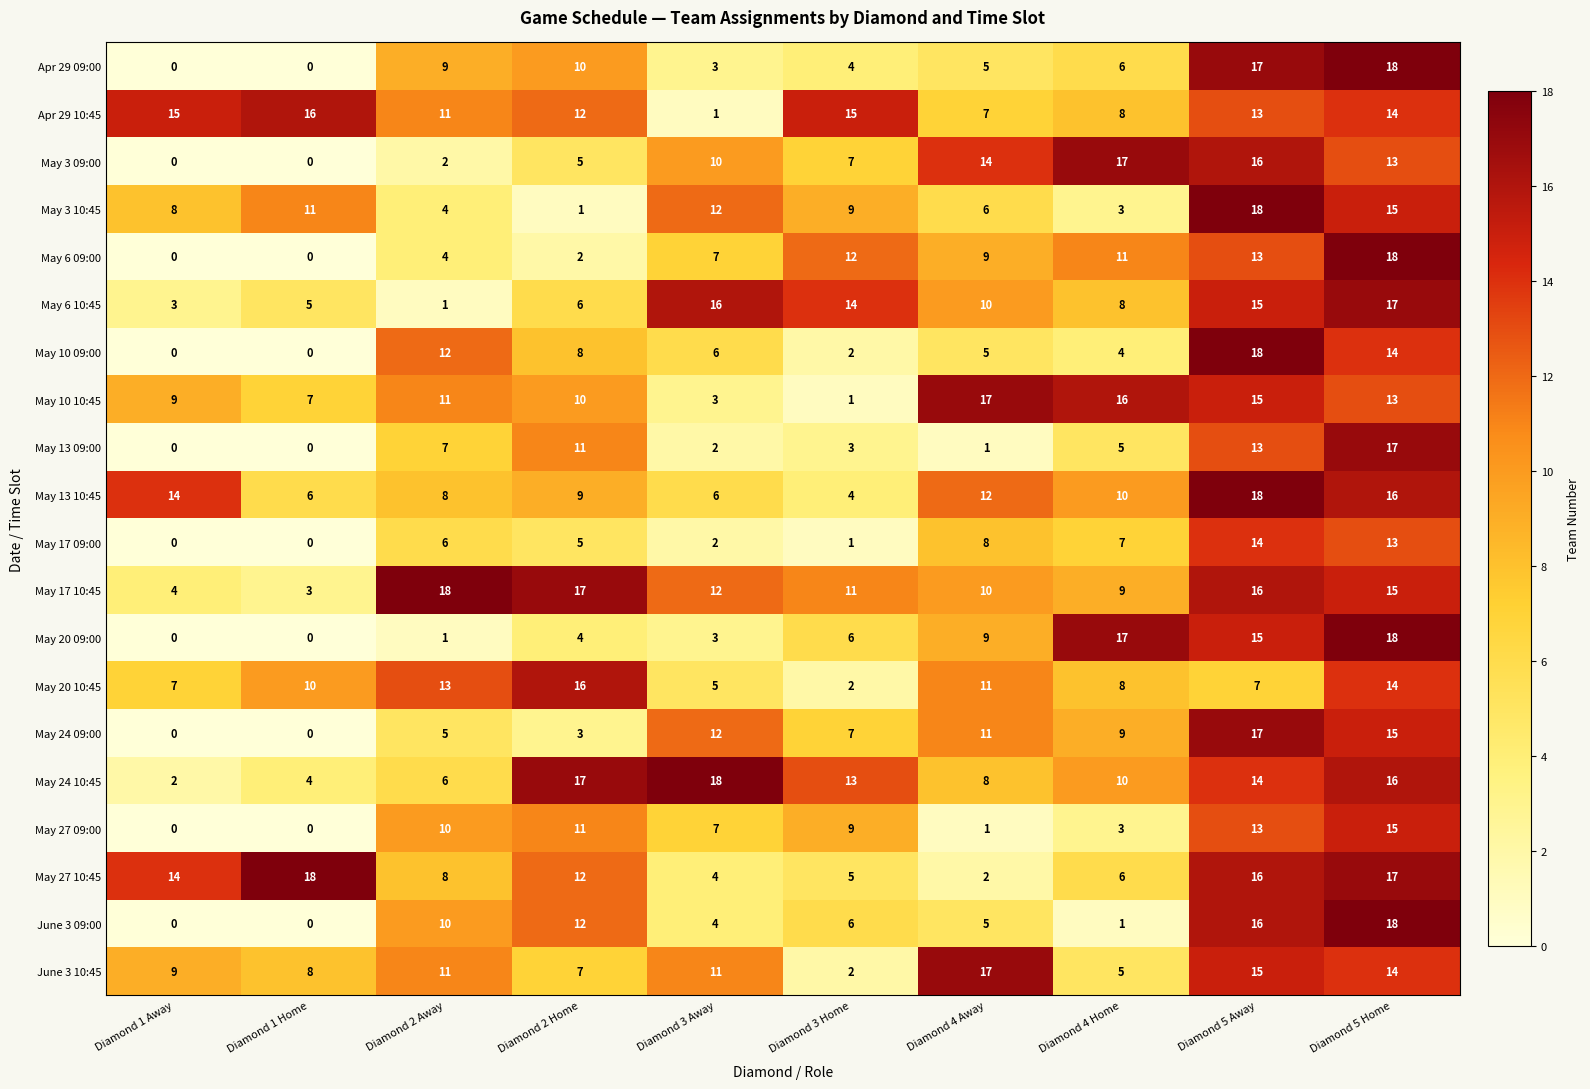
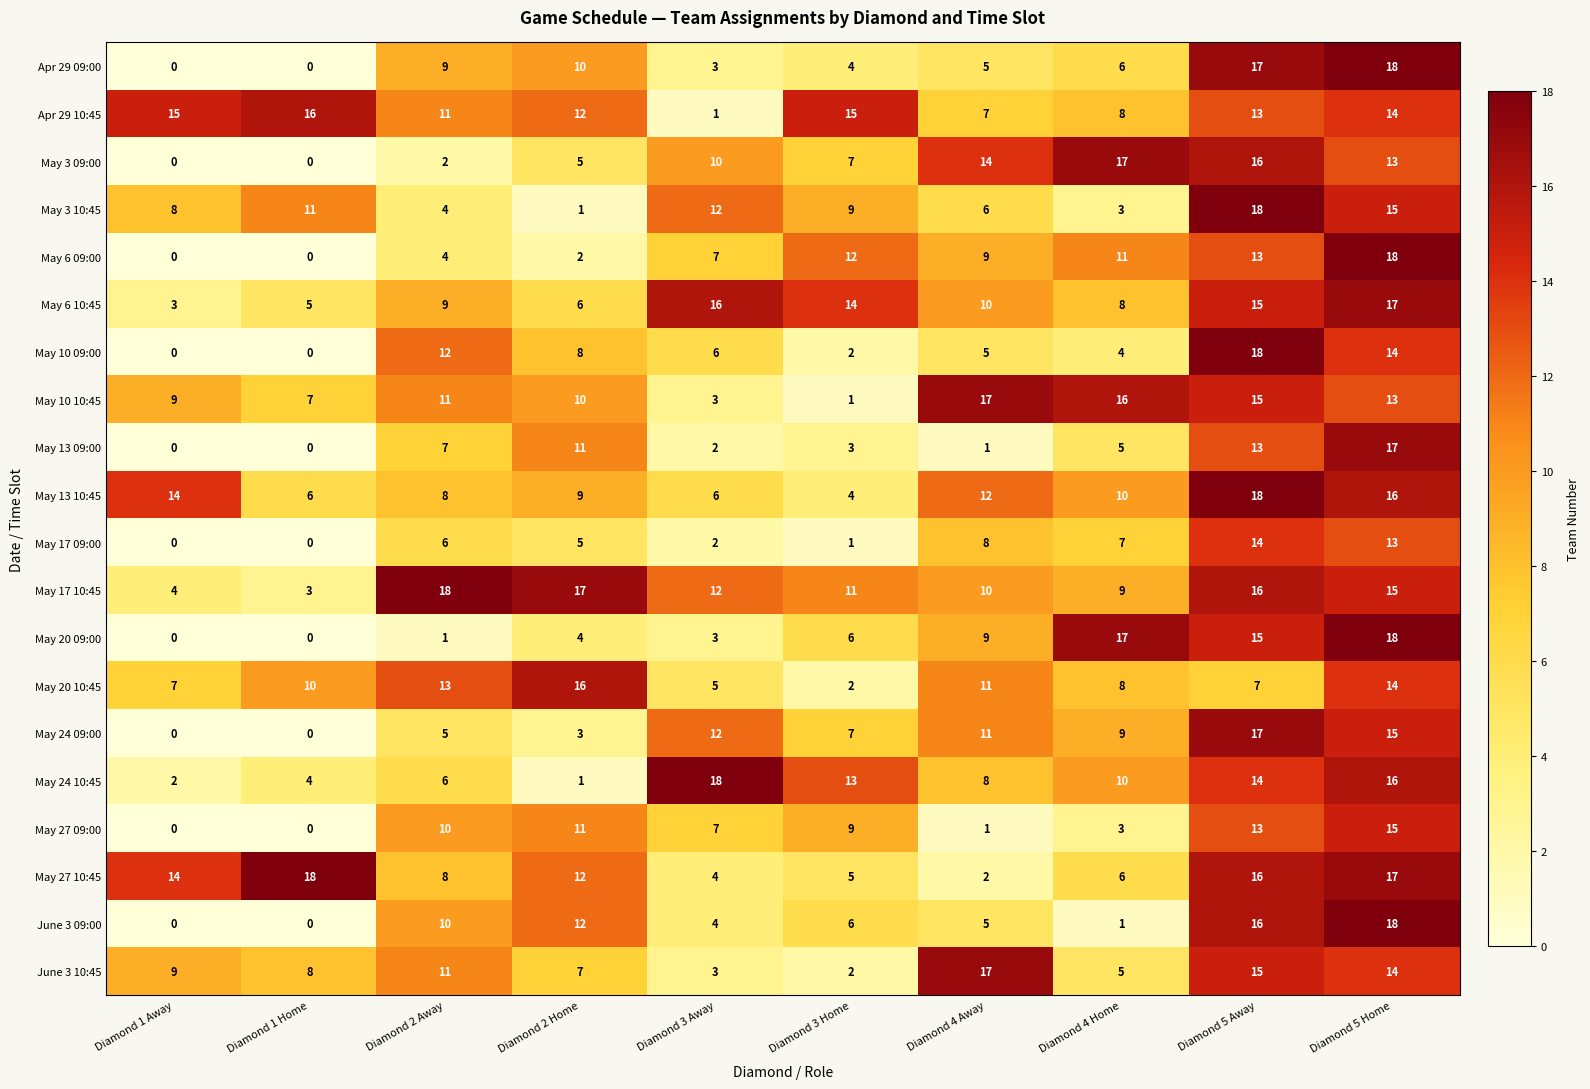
  {
    "Apr 29 09:00": {
      "Diamond 1 Away": 0,
      "Diamond 1 Home": 0,
      "Diamond 2 Away": 9,
      "Diamond 2 Home": 10,
      "Diamond 3 Away": 3,
      "Diamond 3 Home": 4,
      "Diamond 4 Away": 5,
      "Diamond 4 Home": 6,
      "Diamond 5 Away": 17,
      "Diamond 5 Home": 18
    },
    "Apr 29 10:45": {
      "Diamond 1 Away": 15,
      "Diamond 1 Home": 16,
      "Diamond 2 Away": 11,
      "Diamond 2 Home": 12,
      "Diamond 3 Away": 1,
      "Diamond 3 Home": 15,
      "Diamond 4 Away": 7,
      "Diamond 4 Home": 8,
      "Diamond 5 Away": 13,
      "Diamond 5 Home": 14
    },
    "May 3 09:00": {
      "Diamond 1 Away": 0,
      "Diamond 1 Home": 0,
      "Diamond 2 Away": 2,
      "Diamond 2 Home": 5,
      "Diamond 3 Away": 10,
      "Diamond 3 Home": 7,
      "Diamond 4 Away": 14,
      "Diamond 4 Home": 17,
      "Diamond 5 Away": 16,
      "Diamond 5 Home": 13
    },
    "May 3 10:45": {
      "Diamond 1 Away": 8,
      "Diamond 1 Home": 11,
      "Diamond 2 Away": 4,
      "Diamond 2 Home": 1,
      "Diamond 3 Away": 12,
      "Diamond 3 Home": 9,
      "Diamond 4 Away": 6,
      "Diamond 4 Home": 3,
      "Diamond 5 Away": 18,
      "Diamond 5 Home": 15
    },
    "May 6 09:00": {
      "Diamond 1 Away": 0,
      "Diamond 1 Home": 0,
      "Diamond 2 Away": 4,
      "Diamond 2 Home": 2,
      "Diamond 3 Away": 7,
      "Diamond 3 Home": 12,
      "Diamond 4 Away": 9,
      "Diamond 4 Home": 11,
      "Diamond 5 Away": 13,
      "Diamond 5 Home": 18
    },
    "May 6 10:45": {
      "Diamond 1 Away": 3,
      "Diamond 1 Home": 5,
-     "Diamond 2 Away": 1,
+     "Diamond 2 Away": 9,
      "Diamond 2 Home": 6,
      "Diamond 3 Away": 16,
      "Diamond 3 Home": 14,
      "Diamond 4 Away": 10,
      "Diamond 4 Home": 8,
      "Diamond 5 Away": 15,
      "Diamond 5 Home": 17
    },
    "May 10 09:00": {
      "Diamond 1 Away": 0,
      "Diamond 1 Home": 0,
      "Diamond 2 Away": 12,
      "Diamond 2 Home": 8,
      "Diamond 3 Away": 6,
      "Diamond 3 Home": 2,
      "Diamond 4 Away": 5,
      "Diamond 4 Home": 4,
      "Diamond 5 Away": 18,
      "Diamond 5 Home": 14
    },
    "May 10 10:45": {
      "Diamond 1 Away": 9,
      "Diamond 1 Home": 7,
      "Diamond 2 Away": 11,
      "Diamond 2 Home": 10,
      "Diamond 3 Away": 3,
      "Diamond 3 Home": 1,
      "Diamond 4 Away": 17,
      "Diamond 4 Home": 16,
      "Diamond 5 Away": 15,
      "Diamond 5 Home": 13
    },
    "May 13 09:00": {
      "Diamond 1 Away": 0,
      "Diamond 1 Home": 0,
      "Diamond 2 Away": 7,
      "Diamond 2 Home": 11,
      "Diamond 3 Away": 2,
      "Diamond 3 Home": 3,
      "Diamond 4 Away": 1,
      "Diamond 4 Home": 5,
      "Diamond 5 Away": 13,
      "Diamond 5 Home": 17
    },
    "May 13 10:45": {
      "Diamond 1 Away": 14,
      "Diamond 1 Home": 6,
      "Diamond 2 Away": 8,
      "Diamond 2 Home": 9,
      "Diamond 3 Away": 6,
      "Diamond 3 Home": 4,
      "Diamond 4 Away": 12,
      "Diamond 4 Home": 10,
      "Diamond 5 Away": 18,
      "Diamond 5 Home": 16
    },
    "May 17 09:00": {
      "Diamond 1 Away": 0,
      "Diamond 1 Home": 0,
      "Diamond 2 Away": 6,
      "Diamond 2 Home": 5,
      "Diamond 3 Away": 2,
      "Diamond 3 Home": 1,
      "Diamond 4 Away": 8,
      "Diamond 4 Home": 7,
      "Diamond 5 Away": 14,
      "Diamond 5 Home": 13
    },
    "May 17 10:45": {
      "Diamond 1 Away": 4,
      "Diamond 1 Home": 3,
      "Diamond 2 Away": 18,
      "Diamond 2 Home": 17,
      "Diamond 3 Away": 12,
      "Diamond 3 Home": 11,
      "Diamond 4 Away": 10,
      "Diamond 4 Home": 9,
      "Diamond 5 Away": 16,
      "Diamond 5 Home": 15
    },
    "May 20 09:00": {
      "Diamond 1 Away": 0,
      "Diamond 1 Home": 0,
      "Diamond 2 Away": 1,
      "Diamond 2 Home": 4,
      "Diamond 3 Away": 3,
      "Diamond 3 Home": 6,
      "Diamond 4 Away": 9,
      "Diamond 4 Home": 17,
      "Diamond 5 Away": 15,
      "Diamond 5 Home": 18
    },
    "May 20 10:45": {
      "Diamond 1 Away": 7,
      "Diamond 1 Home": 10,
      "Diamond 2 Away": 13,
      "Diamond 2 Home": 16,
      "Diamond 3 Away": 5,
      "Diamond 3 Home": 2,
      "Diamond 4 Away": 11,
      "Diamond 4 Home": 8,
      "Diamond 5 Away": 7,
      "Diamond 5 Home": 14
    },
    "May 24 09:00": {
      "Diamond 1 Away": 0,
      "Diamond 1 Home": 0,
      "Diamond 2 Away": 5,
      "Diamond 2 Home": 3,
      "Diamond 3 Away": 12,
      "Diamond 3 Home": 7,
      "Diamond 4 Away": 11,
      "Diamond 4 Home": 9,
      "Diamond 5 Away": 17,
      "Diamond 5 Home": 15
    },
    "May 24 10:45": {
      "Diamond 1 Away": 2,
      "Diamond 1 Home": 4,
      "Diamond 2 Away": 6,
-     "Diamond 2 Home": 17,
+     "Diamond 2 Home": 1,
      "Diamond 3 Away": 18,
      "Diamond 3 Home": 13,
      "Diamond 4 Away": 8,
      "Diamond 4 Home": 10,
      "Diamond 5 Away": 14,
      "Diamond 5 Home": 16
    },
    "May 27 09:00": {
      "Diamond 1 Away": 0,
      "Diamond 1 Home": 0,
      "Diamond 2 Away": 10,
      "Diamond 2 Home": 11,
      "Diamond 3 Away": 7,
      "Diamond 3 Home": 9,
      "Diamond 4 Away": 1,
      "Diamond 4 Home": 3,
      "Diamond 5 Away": 13,
      "Diamond 5 Home": 15
    },
    "May 27 10:45": {
      "Diamond 1 Away": 14,
      "Diamond 1 Home": 18,
      "Diamond 2 Away": 8,
      "Diamond 2 Home": 12,
      "Diamond 3 Away": 4,
      "Diamond 3 Home": 5,
      "Diamond 4 Away": 2,
      "Diamond 4 Home": 6,
      "Diamond 5 Away": 16,
      "Diamond 5 Home": 17
    },
    "June 3 09:00": {
      "Diamond 1 Away": 0,
      "Diamond 1 Home": 0,
      "Diamond 2 Away": 10,
      "Diamond 2 Home": 12,
      "Diamond 3 Away": 4,
      "Diamond 3 Home": 6,
      "Diamond 4 Away": 5,
      "Diamond 4 Home": 1,
      "Diamond 5 Away": 16,
      "Diamond 5 Home": 18
    },
    "June 3 10:45": {
      "Diamond 1 Away": 9,
      "Diamond 1 Home": 8,
      "Diamond 2 Away": 11,
      "Diamond 2 Home": 7,
-     "Diamond 3 Away": 11,
+     "Diamond 3 Away": 3,
      "Diamond 3 Home": 2,
      "Diamond 4 Away": 17,
      "Diamond 4 Home": 5,
      "Diamond 5 Away": 15,
      "Diamond 5 Home": 14
    }
  }
